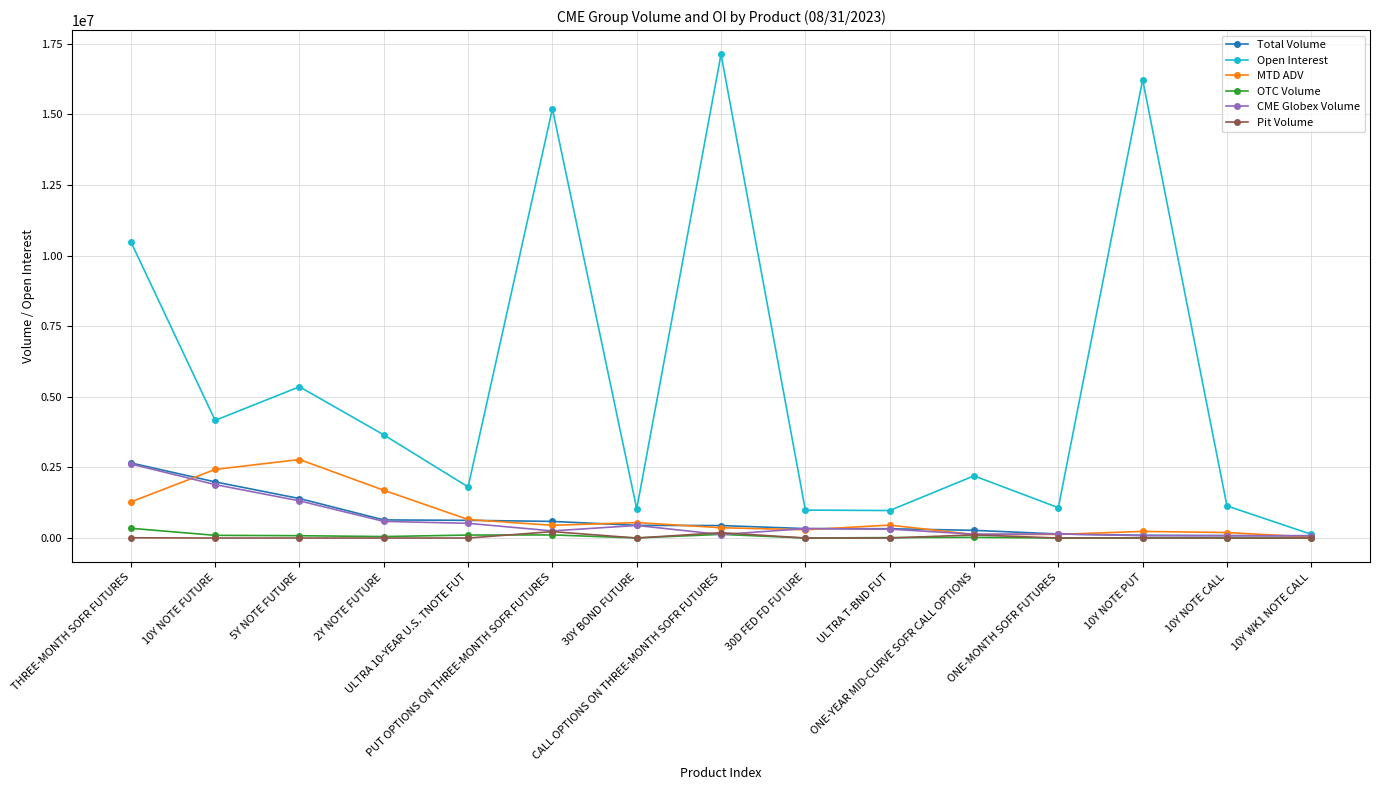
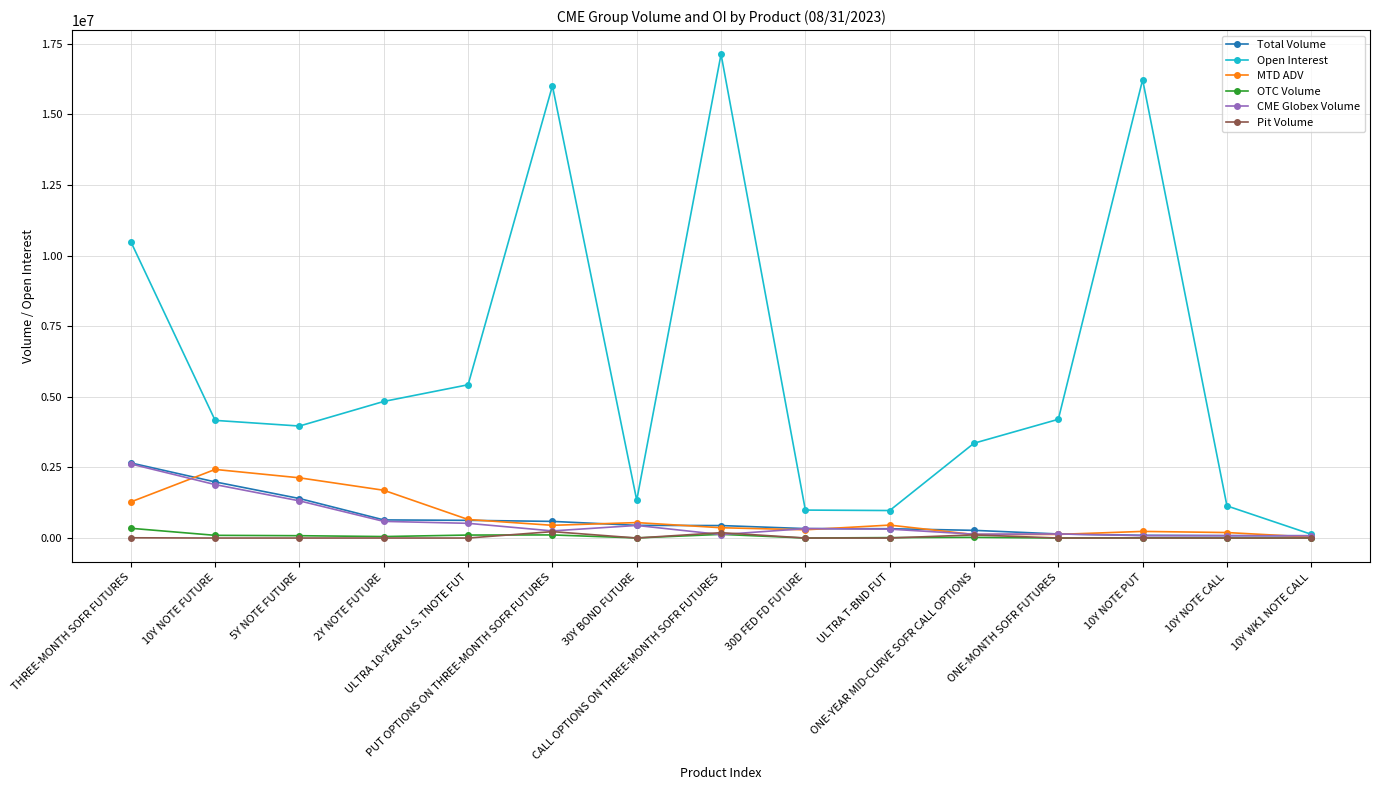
  {
    "Total Volume": {
      "10Y NOTE FUTURE": 2000000,
      "PUT OPTIONS ON THREE-MONTH SOFR FUTURES": 600000,
      "ONE-YEAR MID-CURVE SOFR CALL OPTIONS": 300000
    },
    "Open Interest": {
      "THREE-MONTH SOFR FUTURES": 10500000,
      "10Y NOTE FUTURE": 4200000,
-     "5Y NOTE FUTURE": 5400000,
-     "2Y NOTE FUTURE": 3700000,
-     "ULTRA 10-YEAR U.S. TNOTE FUT": 1800000,
-     "PUT OPTIONS ON THREE-MONTH SOFR FUTURES": 15200000,
-     "30Y BOND FUTURE": 1000000,
+     "5Y NOTE FUTURE": 4000000,
+     "2Y NOTE FUTURE": 4800000,
+     "ULTRA 10-YEAR U.S. TNOTE FUT": 5400000,
+     "PUT OPTIONS ON THREE-MONTH SOFR FUTURES": 16000000,
+     "30Y BOND FUTURE": 1300000,
      "CALL OPTIONS ON THREE-MONTH SOFR FUTURES": 17100000,
      "30D FED FD FUTURE": 1000000,
      "ULTRA T-BND FUT": 1000000,
-     "ONE-YEAR MID-CURVE SOFR CALL OPTIONS": 2200000,
-     "ONE-MONTH SOFR FUTURES": 1100000,
+     "ONE-YEAR MID-CURVE SOFR CALL OPTIONS": 3400000,
+     "ONE-MONTH SOFR FUTURES": 4200000,
      "10Y NOTE PUT": 16200000,
      "10Y NOTE CALL": 1100000
    },
    "MTD ADV": {
      "THREE-MONTH SOFR FUTURES": 1300000,
      "10Y NOTE FUTURE": 2400000,
-     "5Y NOTE FUTURE": 2800000,
+     "5Y NOTE FUTURE": 2100000,
      "2Y NOTE FUTURE": 1700000,
      "PUT OPTIONS ON THREE-MONTH SOFR FUTURES": 500000,
      "30Y BOND FUTURE": 500000,
      "ULTRA T-BND FUT": 500000,
      "10Y NOTE PUT": 200000,
      "10Y NOTE CALL": 200000
    },
    "OTC Volume": {
      "THREE-MONTH SOFR FUTURES": 300000,
      "10Y NOTE FUTURE": 100000,
      "ULTRA 10-YEAR U.S. TNOTE FUT": 100000,
      "PUT OPTIONS ON THREE-MONTH SOFR FUTURES": 100000
    },
    "CME Globex Volume": {
      "10Y NOTE FUTURE": 1900000,
      "ULTRA 10-YEAR U.S. TNOTE FUT": 500000
    },
    "Pit Volume": {
      "THREE-MONTH SOFR FUTURES": 0,
      "10Y NOTE FUTURE": 0,
      "ULTRA 10-YEAR U.S. TNOTE FUT": 0
    }
  }
